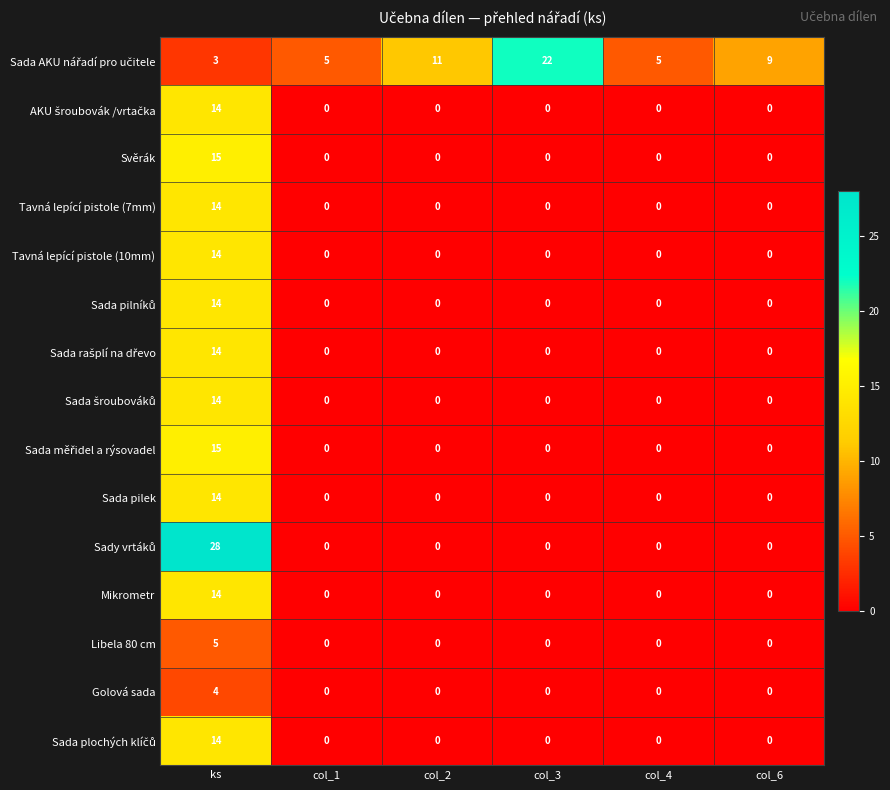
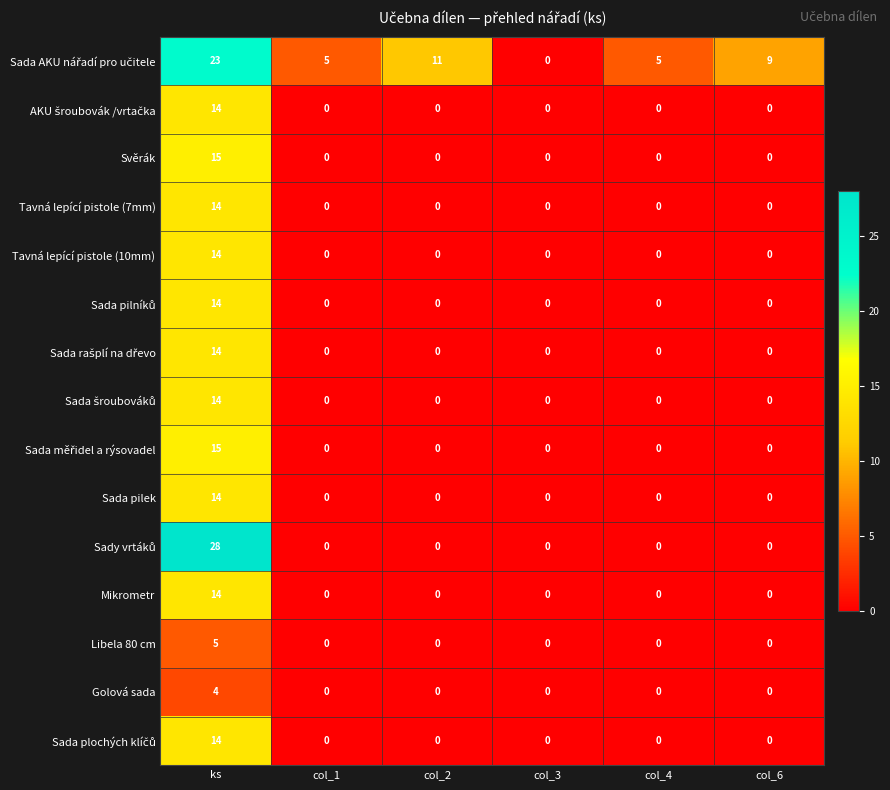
  {
    "Sada AKU nářadí pro učitele": {
-     "ks": 3,
+     "ks": 23,
      "col_1": 5,
      "col_2": 11,
-     "col_3": 22,
+     "col_3": 0,
      "col_4": 5,
      "col_6": 9
    },
    "AKU šroubovák /vrtačka": {
      "ks": 14,
      "col_1": 0,
      "col_2": 0,
      "col_3": 0,
      "col_4": 0,
      "col_6": 0
    },
    "Svěrák": {
      "ks": 15,
      "col_1": 0,
      "col_2": 0,
      "col_3": 0,
      "col_4": 0,
      "col_6": 0
    },
    "Tavná lepící pistole (7mm)": {
      "ks": 14,
      "col_1": 0,
      "col_2": 0,
      "col_3": 0,
      "col_4": 0,
      "col_6": 0
    },
    "Tavná lepící pistole (10mm)": {
      "ks": 14,
      "col_1": 0,
      "col_2": 0,
      "col_3": 0,
      "col_4": 0,
      "col_6": 0
    },
    "Sada pilníků": {
      "ks": 14,
      "col_1": 0,
      "col_2": 0,
      "col_3": 0,
      "col_4": 0,
      "col_6": 0
    },
    "Sada rašplí na dřevo": {
      "ks": 14,
      "col_1": 0,
      "col_2": 0,
      "col_3": 0,
      "col_4": 0,
      "col_6": 0
    },
    "Sada šroubováků": {
      "ks": 14,
      "col_1": 0,
      "col_2": 0,
      "col_3": 0,
      "col_4": 0,
      "col_6": 0
    },
    "Sada měřidel a rýsovadel": {
      "ks": 15,
      "col_1": 0,
      "col_2": 0,
      "col_3": 0,
      "col_4": 0,
      "col_6": 0
    },
    "Sada pilek": {
      "ks": 14,
      "col_1": 0,
      "col_2": 0,
      "col_3": 0,
      "col_4": 0,
      "col_6": 0
    },
    "Sady vrtáků": {
      "ks": 28,
      "col_1": 0,
      "col_2": 0,
      "col_3": 0,
      "col_4": 0,
      "col_6": 0
    },
    "Mikrometr": {
      "ks": 14,
      "col_1": 0,
      "col_2": 0,
      "col_3": 0,
      "col_4": 0,
      "col_6": 0
    },
    "Libela 80 cm": {
      "ks": 5,
      "col_1": 0,
      "col_2": 0,
      "col_3": 0,
      "col_4": 0,
      "col_6": 0
    },
    "Golová sada": {
      "ks": 4,
      "col_1": 0,
      "col_2": 0,
      "col_3": 0,
      "col_4": 0,
      "col_6": 0
    },
    "Sada plochých klíčů": {
      "ks": 14,
      "col_1": 0,
      "col_2": 0,
      "col_3": 0,
      "col_4": 0,
      "col_6": 0
    }
  }
